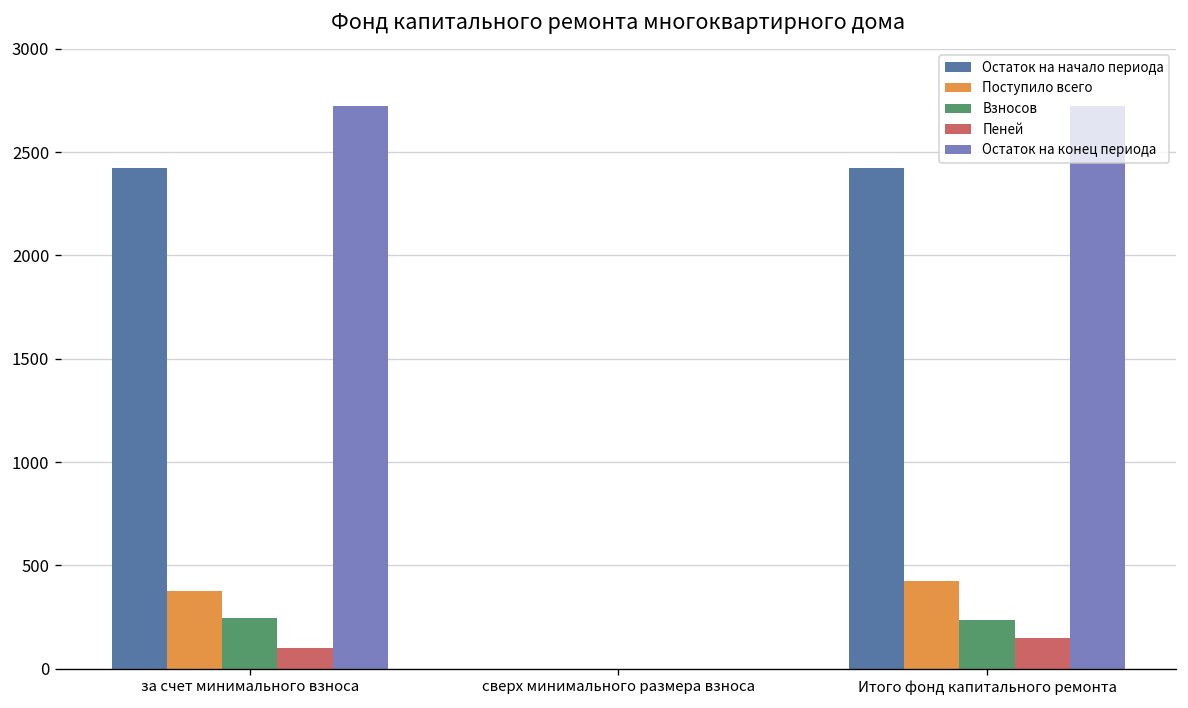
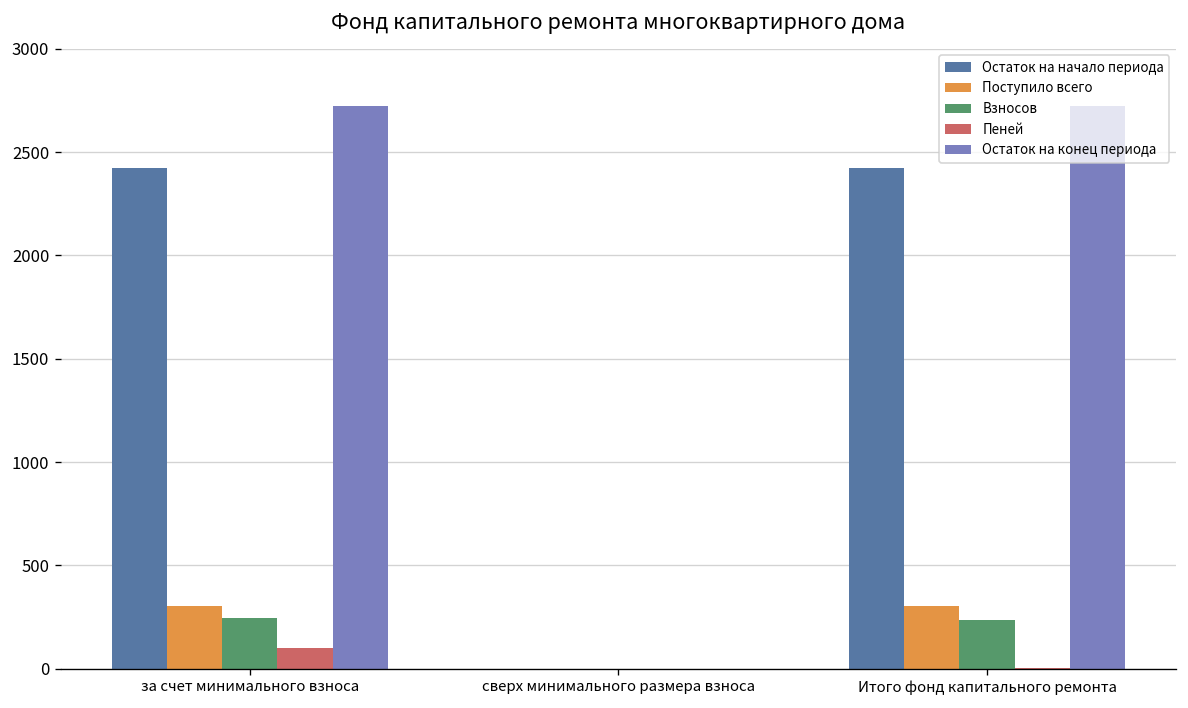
  {
    "Поступило всего": {
-     "за счет минимального взноса": 370,
+     "за счет минимального взноса": 300,
      "сверх минимального размера взноса": 0,
-     "Итого фонд капитального ремонта": 430
+     "Итого фонд капитального ремонта": 300
    },
    "Взносов": {
      "за счет минимального взноса": 250,
      "сверх минимального размера взноса": 0,
      "Итого фонд капитального ремонта": 240
    },
    "Пеней": {
      "за счет минимального взноса": 100,
      "сверх минимального размера взноса": 0,
-     "Итого фонд капитального ремонта": 150
+     "Итого фонд капитального ремонта": 0
    }
  }
